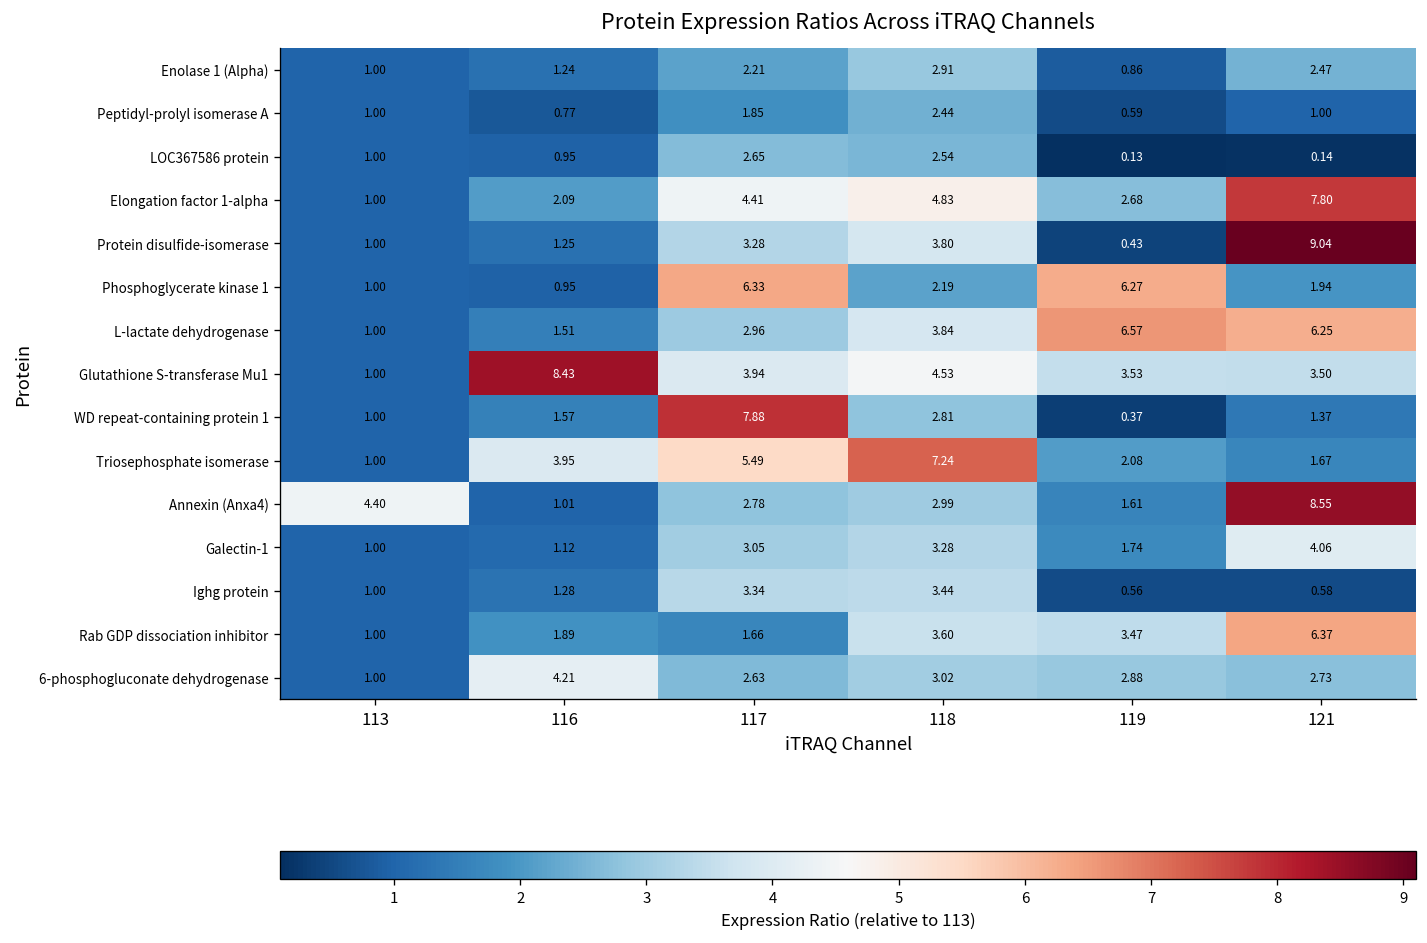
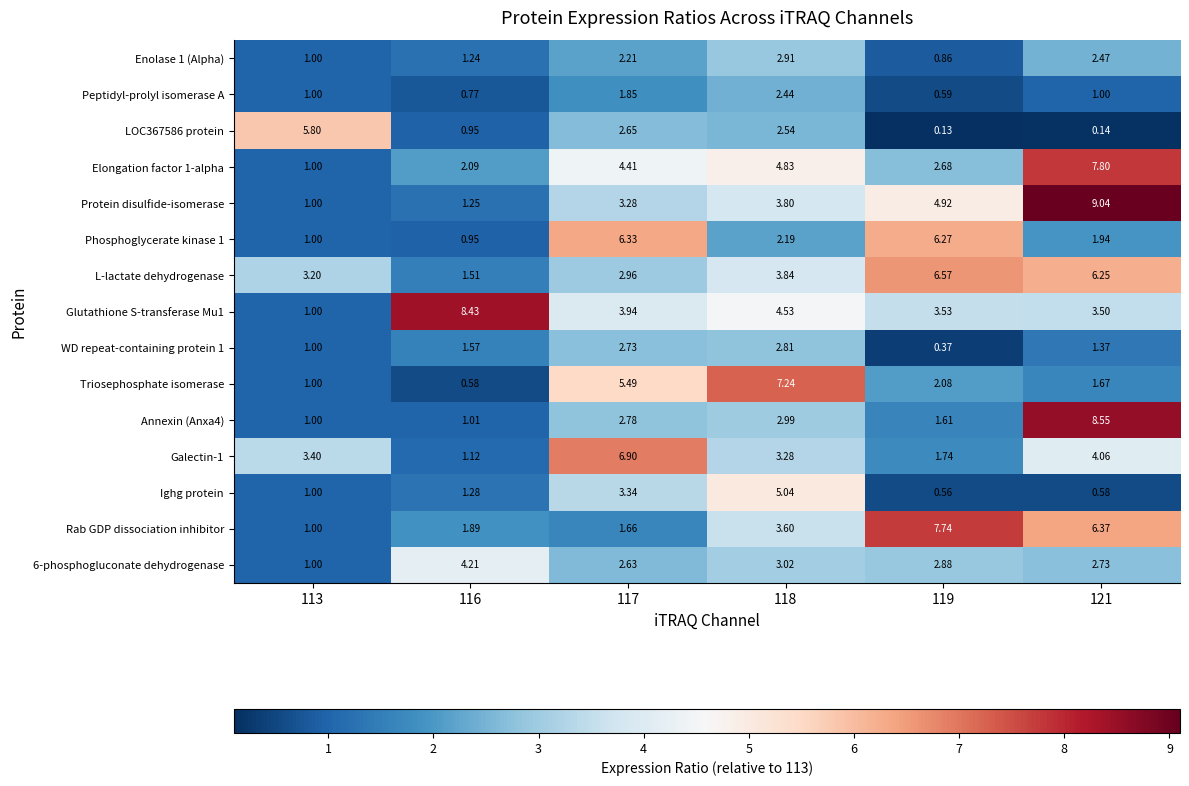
  {
    "Enolase 1 (Alpha)": {
      "113": 1.00,
      "116": 1.24,
      "117": 2.21,
      "118": 2.91,
      "119": 0.86,
      "121": 2.47
    },
    "Peptidyl-prolyl isomerase A": {
      "113": 1.00,
      "116": 0.77,
      "117": 1.85,
      "118": 2.44,
      "119": 0.59,
      "121": 1.00
    },
    "LOC367586 protein": {
-     "113": 1.00,
+     "113": 5.80,
      "116": 0.95,
      "117": 2.65,
      "118": 2.54,
      "119": 0.13,
      "121": 0.14
    },
    "Elongation factor 1-alpha": {
      "113": 1.00,
      "116": 2.09,
      "117": 4.41,
      "118": 4.83,
      "119": 2.68,
      "121": 7.80
    },
    "Protein disulfide-isomerase": {
      "113": 1.00,
      "116": 1.25,
      "117": 3.28,
      "118": 3.80,
-     "119": 0.43,
+     "119": 4.92,
      "121": 9.04
    },
    "Phosphoglycerate kinase 1": {
      "113": 1.00,
      "116": 0.95,
      "117": 6.33,
      "118": 2.19,
      "119": 6.27,
      "121": 1.94
    },
    "L-lactate dehydrogenase": {
-     "113": 1.00,
+     "113": 3.20,
      "116": 1.51,
      "117": 2.96,
      "118": 3.84,
      "119": 6.57,
      "121": 6.25
    },
    "Glutathione S-transferase Mu1": {
      "113": 1.00,
      "116": 8.43,
      "117": 3.94,
      "118": 4.53,
      "119": 3.53,
      "121": 3.50
    },
    "WD repeat-containing protein 1": {
      "113": 1.00,
      "116": 1.57,
-     "117": 7.88,
+     "117": 2.73,
      "118": 2.81,
      "119": 0.37,
      "121": 1.37
    },
    "Triosephosphate isomerase": {
      "113": 1.00,
-     "116": 3.95,
+     "116": 0.58,
      "117": 5.49,
      "118": 7.24,
      "119": 2.08,
      "121": 1.67
    },
    "Annexin (Anxa4)": {
-     "113": 4.40,
+     "113": 1.00,
      "116": 1.01,
      "117": 2.78,
      "118": 2.99,
      "119": 1.61,
      "121": 8.55
    },
    "Galectin-1": {
-     "113": 1.00,
+     "113": 3.40,
      "116": 1.12,
-     "117": 3.05,
+     "117": 6.90,
      "118": 3.28,
      "119": 1.74,
      "121": 4.06
    },
    "Ighg protein": {
      "113": 1.00,
      "116": 1.28,
      "117": 3.34,
-     "118": 3.44,
+     "118": 5.04,
      "119": 0.56,
      "121": 0.58
    },
    "Rab GDP dissociation inhibitor": {
      "113": 1.00,
      "116": 1.89,
      "117": 1.66,
      "118": 3.60,
-     "119": 3.47,
+     "119": 7.74,
      "121": 6.37
    },
    "6-phosphogluconate dehydrogenase": {
      "113": 1.00,
      "116": 4.21,
      "117": 2.63,
      "118": 3.02,
      "119": 2.88,
      "121": 2.73
    }
  }
